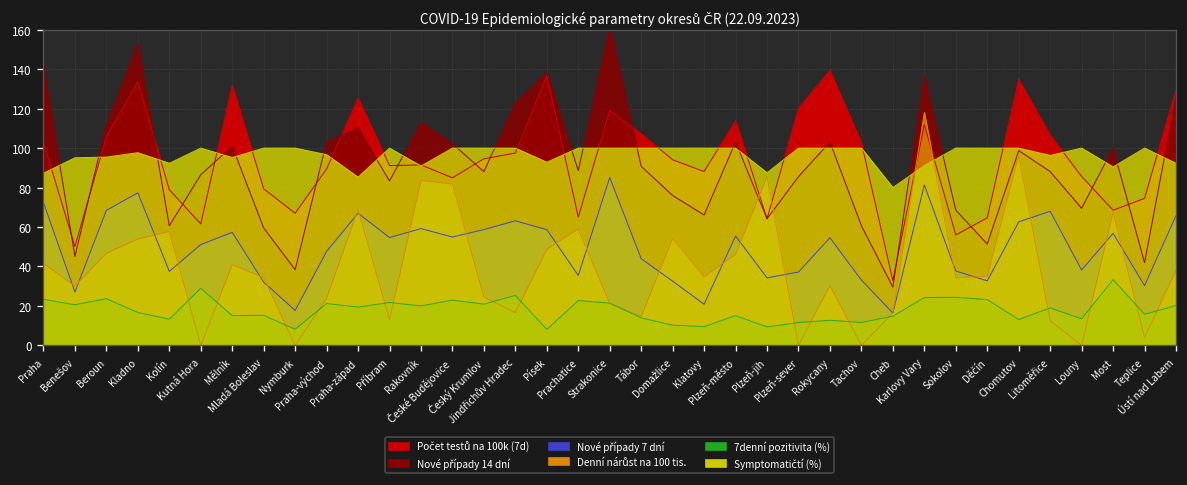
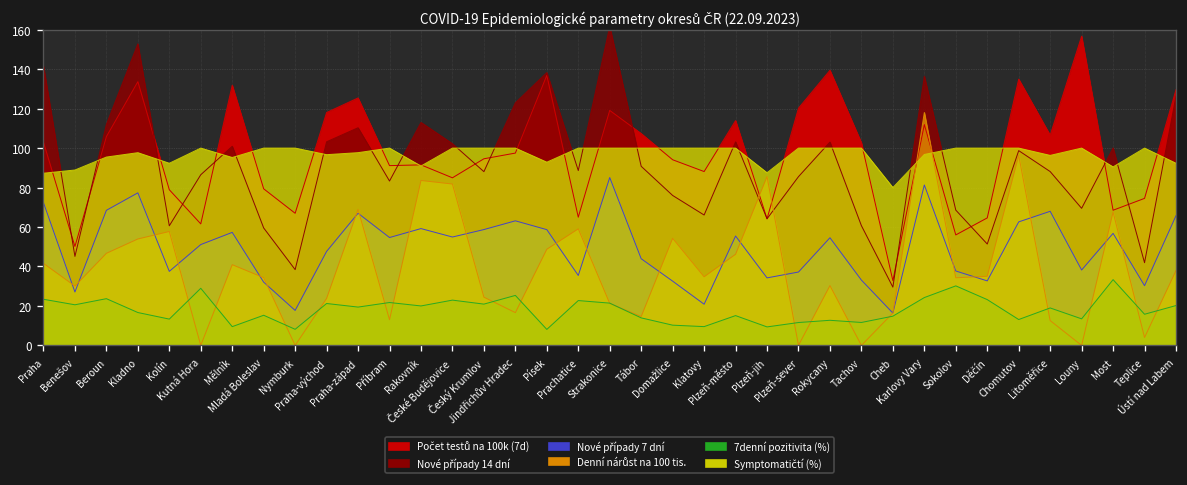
  {
    "Počet testů na 100k (7d)": {
      "Praha": 103,
      "Benešov": 50,
      "Beroun": 106,
      "Kladno": 134,
      "Kolín": 79,
      "Kutná Hora": 62,
      "Mělník": 132,
      "Mladá Boleslav": 79,
      "Nymburk": 67,
-     "Praha-východ": 89,
+     "Praha-východ": 118,
      "Praha-západ": 125,
      "Příbram": 91,
      "České Budějovice": 85,
      "Český Krumlov": 95,
      "Jindřichův Hradec": 97,
      "Prachatice": 65,
      "Strakonice": 119,
      "Tábor": 107,
      "Domažlice": 94,
      "Klatovy": 88,
      "Plzeň-město": 114,
      "Plzeň-sever": 120,
      "Rokycany": 139,
      "Tachov": 103,
      "Cheb": 33,
      "Karlovy Vary": 112,
      "Sokolov": 56,
      "Děčín": 65,
      "Chomutov": 135,
      "Litoměřice": 107,
-     "Louny": 86,
+     "Louny": 157,
      "Teplice": 75,
      "Ústí nad Labem": 130
    },
    "7denní pozitivita (%)": {
      "Praha": 23,
      "Benešov": 21,
      "Beroun": 24,
      "Kladno": 17,
      "Kolín": 13,
      "Kutná Hora": 29,
-     "Mělník": 15,
+     "Mělník": 10,
      "Mladá Boleslav": 15,
      "Nymburk": 8,
      "Praha-východ": 21,
      "Praha-západ": 19,
      "Příbram": 22,
      "Rakovník": 20,
      "České Budějovice": 23,
      "Český Krumlov": 21,
      "Jindřichův Hradec": 25,
      "Písek": 8,
      "Prachatice": 23,
      "Domažlice": 10,
      "Klatovy": 10,
      "Plzeň-město": 15,
      "Plzeň-jih": 9,
      "Plzeň-sever": 12,
      "Rokycany": 13,
      "Tachov": 12,
      "Cheb": 15,
      "Karlovy Vary": 24,
-     "Sokolov": 24,
+     "Sokolov": 30,
      "Děčín": 23,
      "Chomutov": 13,
      "Litoměřice": 19,
      "Louny": 13,
      "Most": 33,
      "Teplice": 16,
      "Ústí nad Labem": 20
    },
    "Symptomatičtí (%)": {
      "Praha": 87,
-     "Benešov": 95,
+     "Benešov": 89,
      "Beroun": 95,
      "Kladno": 98,
      "Kolín": 92,
      "Kutná Hora": 100,
      "Mělník": 95,
      "Mladá Boleslav": 100,
      "Nymburk": 100,
      "Praha-východ": 97,
-     "Praha-západ": 85,
+     "Praha-západ": 98,
      "Příbram": 100,
      "České Budějovice": 100,
      "Český Krumlov": 100,
      "Jindřichův Hradec": 100,
      "Písek": 93,
      "Prachatice": 100,
      "Strakonice": 100,
      "Tábor": 100,
      "Domažlice": 100,
      "Klatovy": 100,
      "Plzeň-město": 100,
      "Plzeň-jih": 88,
      "Plzeň-sever": 100,
      "Rokycany": 100,
      "Tachov": 100,
      "Cheb": 80,
-     "Karlovy Vary": 91,
+     "Karlovy Vary": 97,
      "Sokolov": 100,
      "Děčín": 100,
      "Litoměřice": 96,
      "Louny": 100,
      "Most": 90,
      "Teplice": 100,
      "Ústí nad Labem": 92
    }
  }
